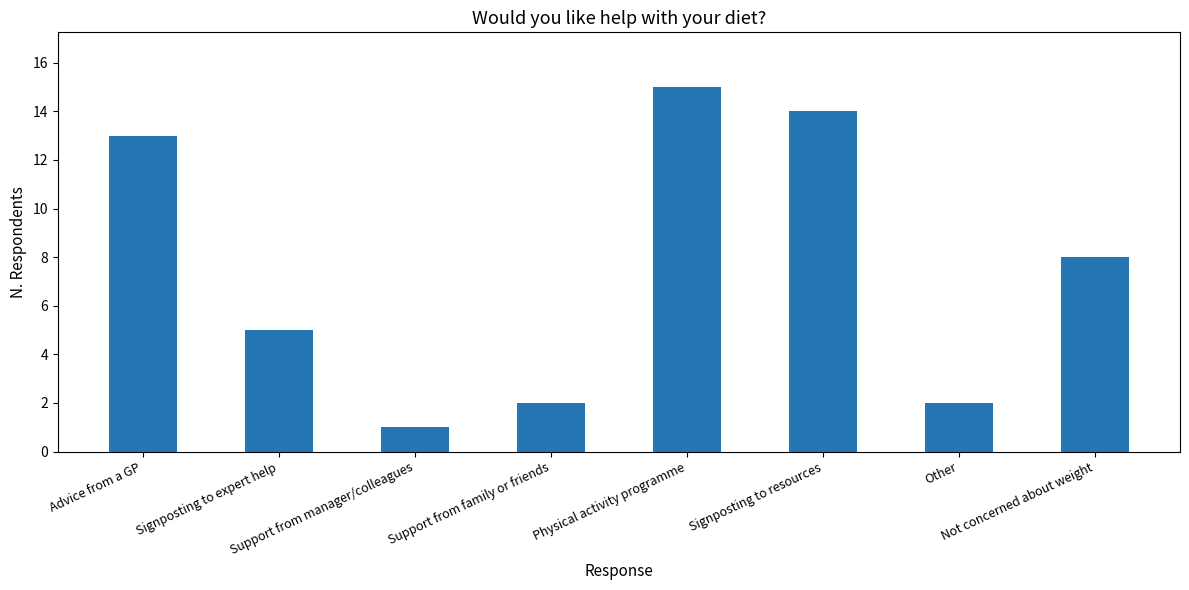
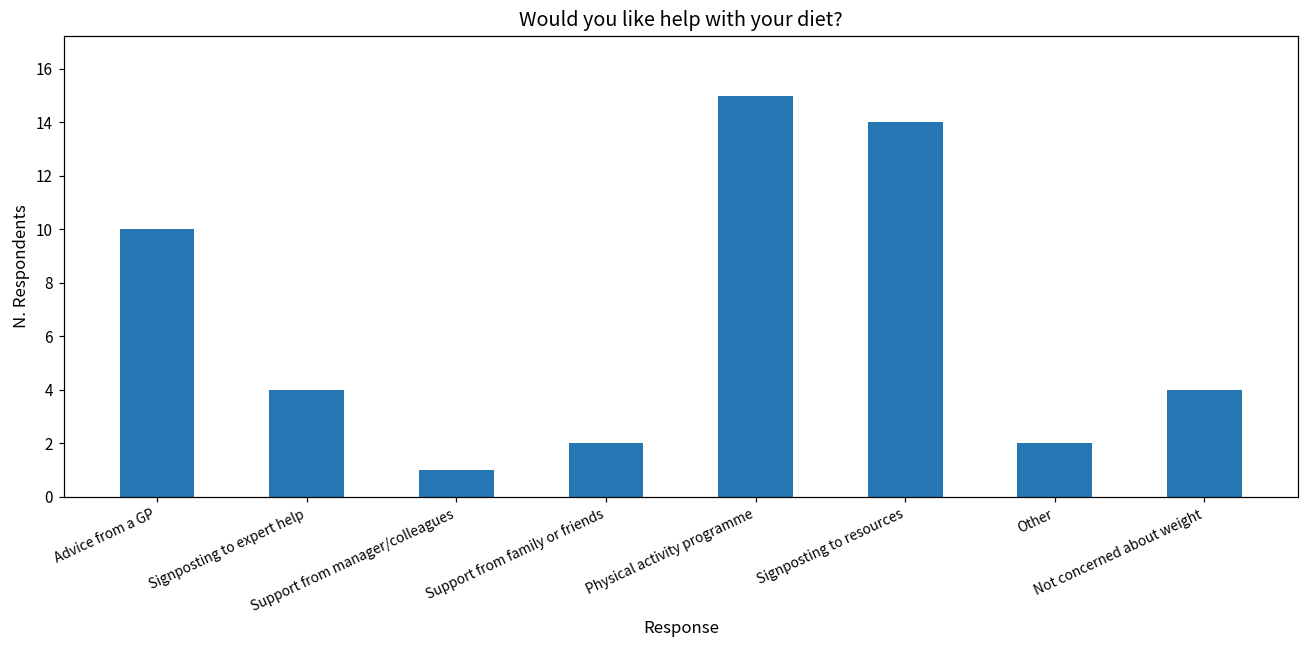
  {
-   "Advice from a GP": 13,
-   "Signposting to expert help": 5,
+   "Advice from a GP": 10,
+   "Signposting to expert help": 4,
    "Support from manager/colleagues": 1,
    "Support from family or friends": 2,
    "Physical activity programme": 15,
    "Signposting to resources": 14,
    "Other": 2,
-   "Not concerned about weight": 8
+   "Not concerned about weight": 4
  }
